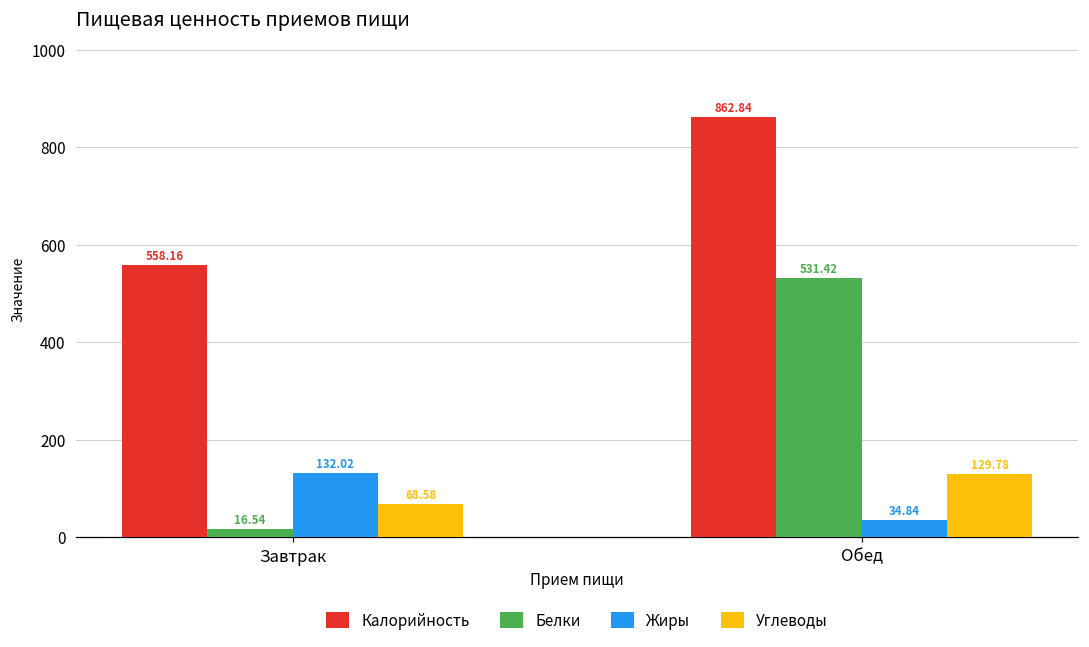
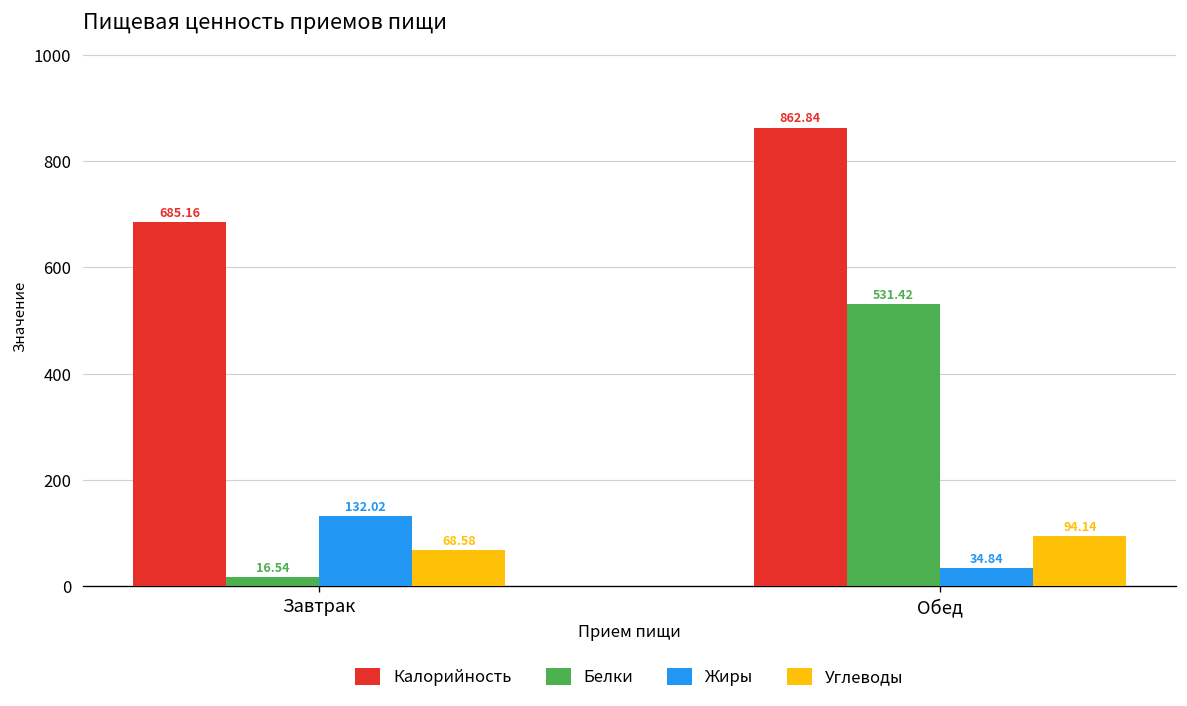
  {
    "Калорийность": {
-     "Завтрак": 558.16,
+     "Завтрак": 685.16,
      "Обед": 862.84
    },
    "Белки": {
      "Завтрак": 16.54,
      "Обед": 531.42
    },
    "Жиры": {
      "Завтрак": 132.02,
      "Обед": 34.84
    },
    "Углеводы": {
      "Завтрак": 68.58,
-     "Обед": 129.78
+     "Обед": 94.14
    }
  }
